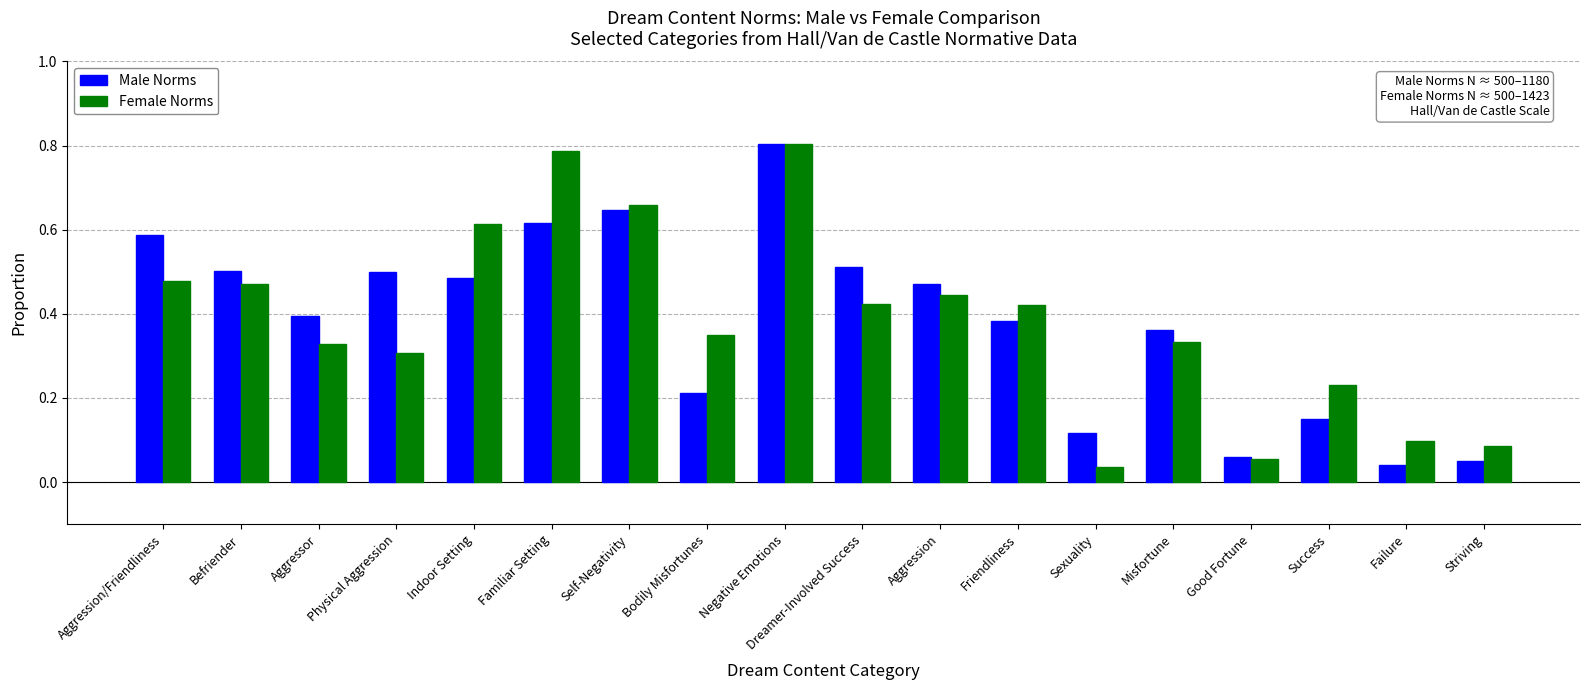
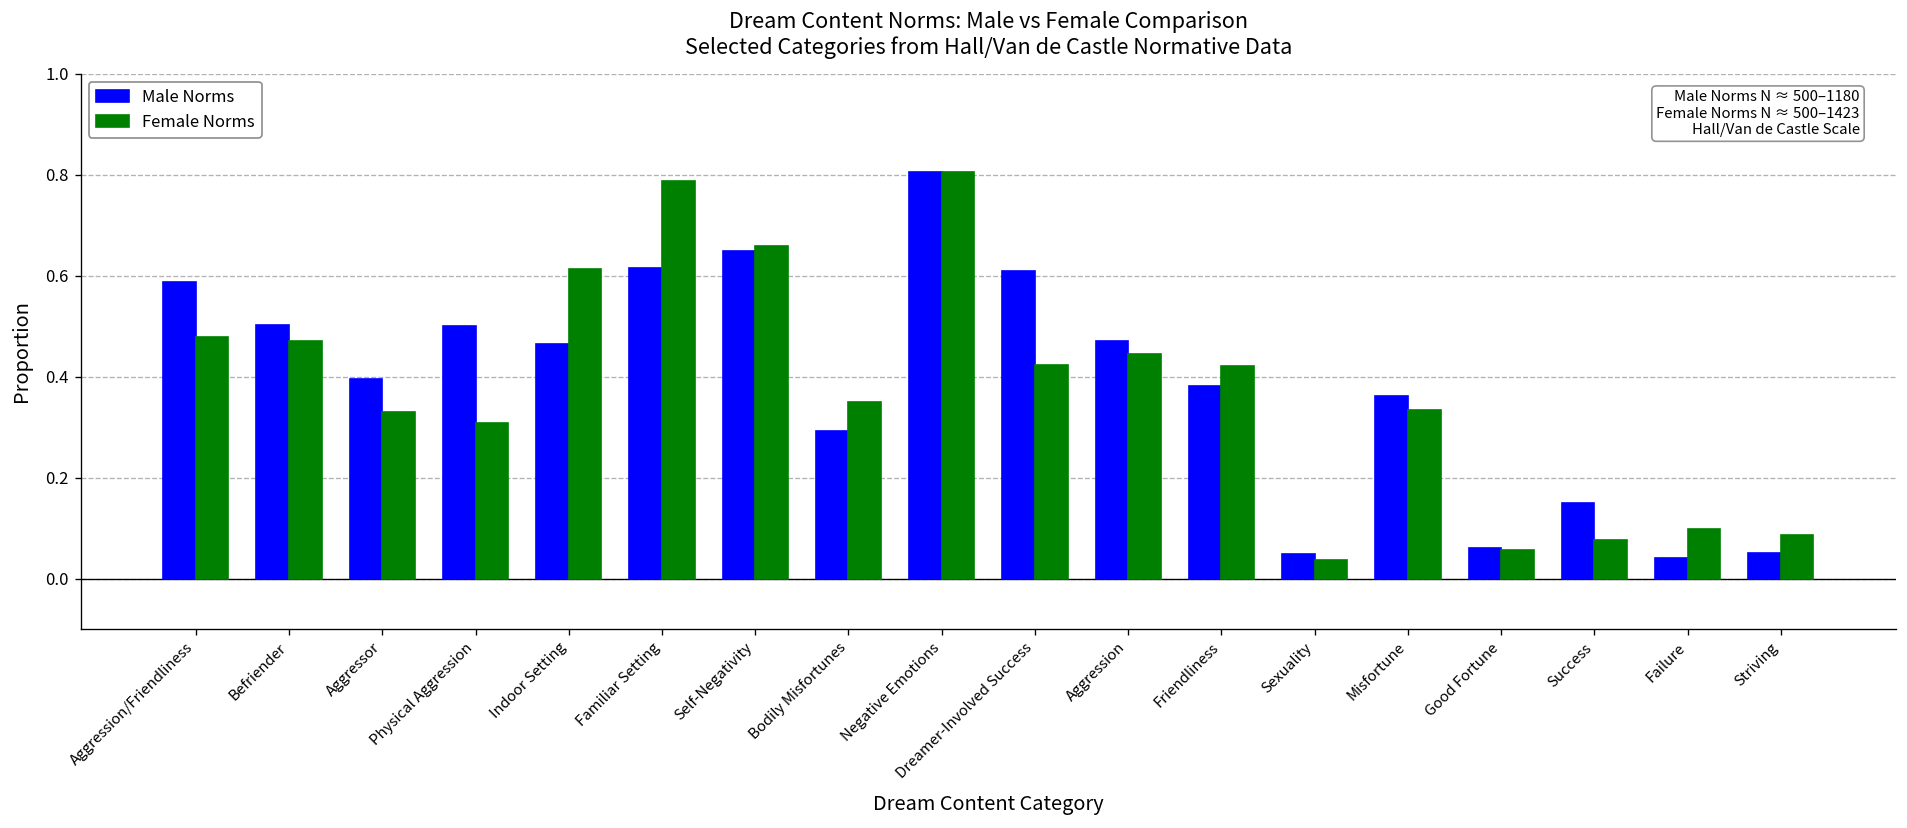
  {
    "Male Norms": {
      "Aggression/Friendliness": 0.59,
      "Befriender": 0.50,
      "Aggressor": 0.40,
      "Physical Aggression": 0.50,
-     "Indoor Setting": 0.48,
+     "Indoor Setting": 0.46,
      "Familiar Setting": 0.62,
      "Self-Negativity": 0.65,
-     "Bodily Misfortunes": 0.21,
+     "Bodily Misfortunes": 0.29,
      "Negative Emotions": 0.80,
-     "Dreamer-Involved Success": 0.51,
+     "Dreamer-Involved Success": 0.61,
      "Aggression": 0.47,
      "Friendliness": 0.38,
-     "Sexuality": 0.12,
+     "Sexuality": 0.05,
      "Misfortune": 0.36,
      "Good Fortune": 0.06,
      "Success": 0.15,
      "Failure": 0.04,
      "Striving": 0.05
    },
    "Female Norms": {
      "Aggression/Friendliness": 0.48,
      "Befriender": 0.47,
      "Aggressor": 0.33,
      "Physical Aggression": 0.31,
      "Indoor Setting": 0.61,
      "Familiar Setting": 0.79,
      "Self-Negativity": 0.66,
      "Bodily Misfortunes": 0.35,
      "Negative Emotions": 0.80,
      "Dreamer-Involved Success": 0.42,
      "Aggression": 0.44,
      "Friendliness": 0.42,
      "Sexuality": 0.04,
      "Misfortune": 0.33,
      "Good Fortune": 0.06,
-     "Success": 0.23,
+     "Success": 0.08,
      "Failure": 0.10,
      "Striving": 0.09
    }
  }
